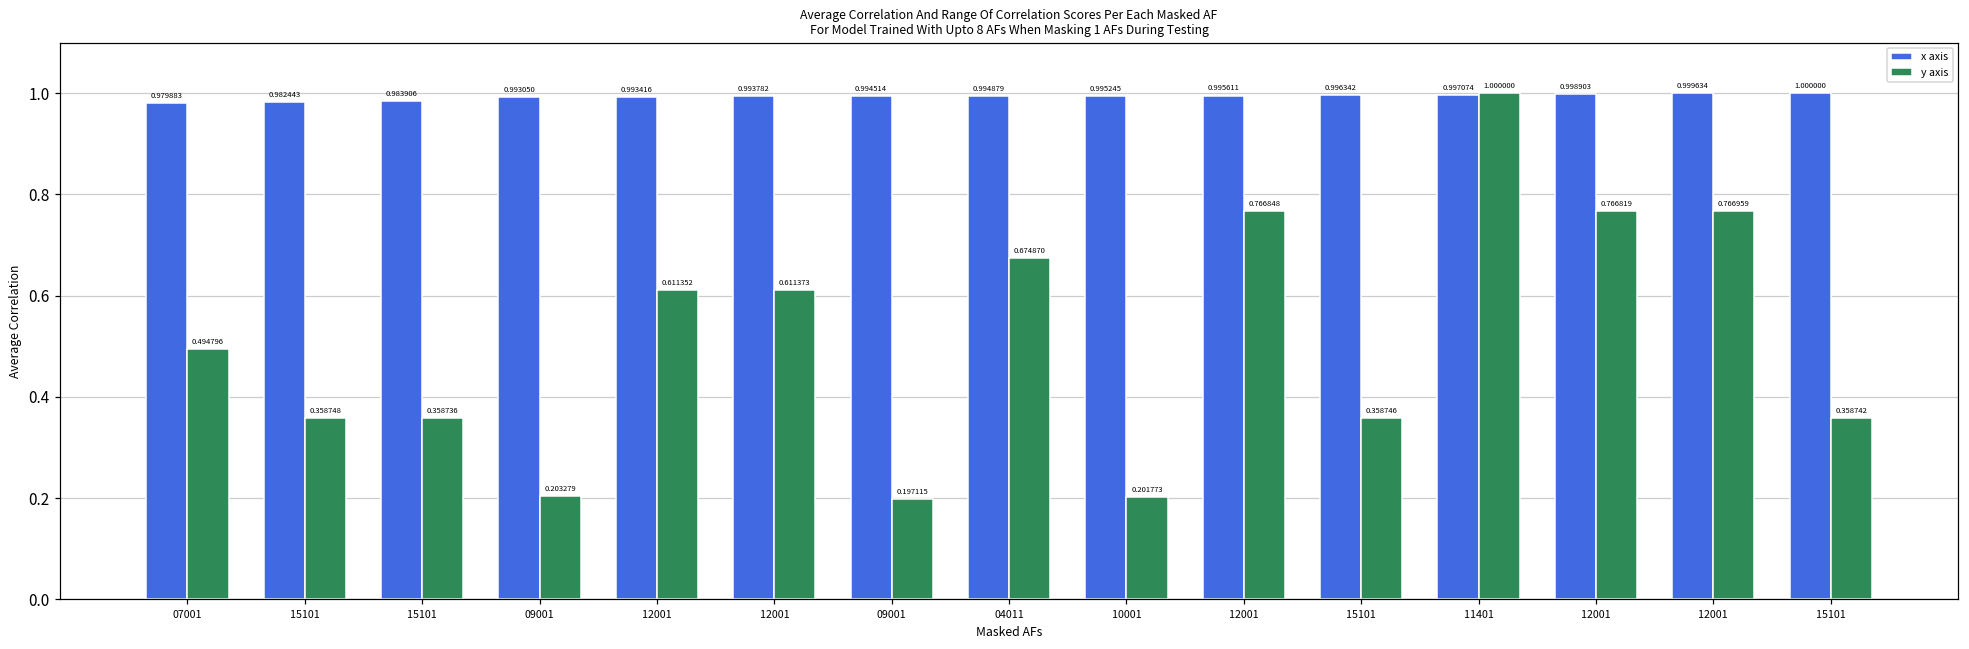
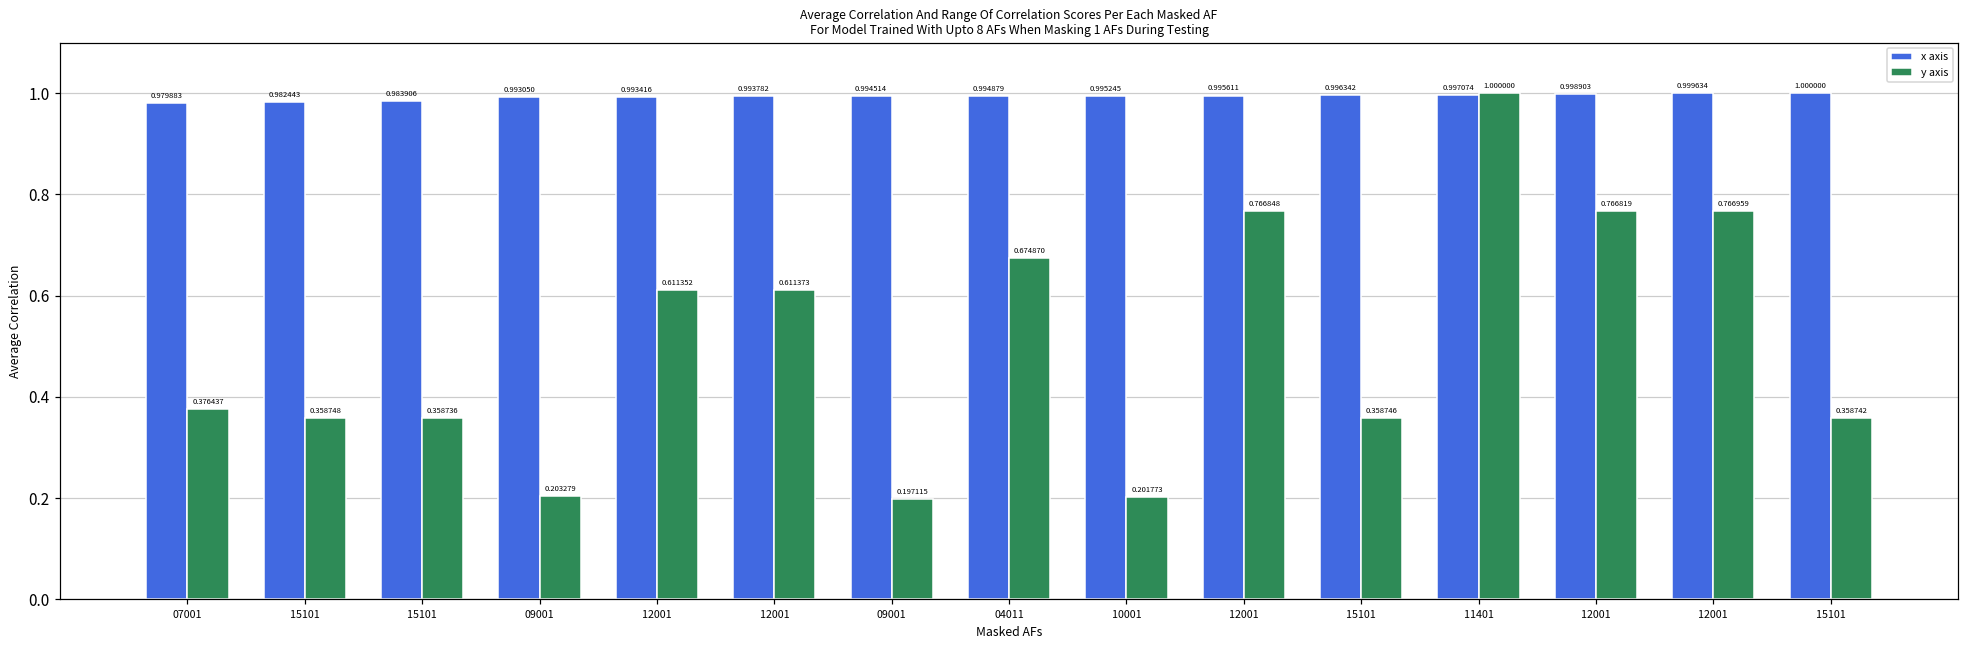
  {
    "x axis": {
      "07001": 0.979883,
      "04011": 0.994879,
      "10001": 0.995245,
      "11401": 0.997074
    },
    "y axis": {
-     "07001": 0.494796,
+     "07001": 0.376437,
      "04011": 0.674870,
      "10001": 0.201773,
      "11401": 1.000000
    }
  }
